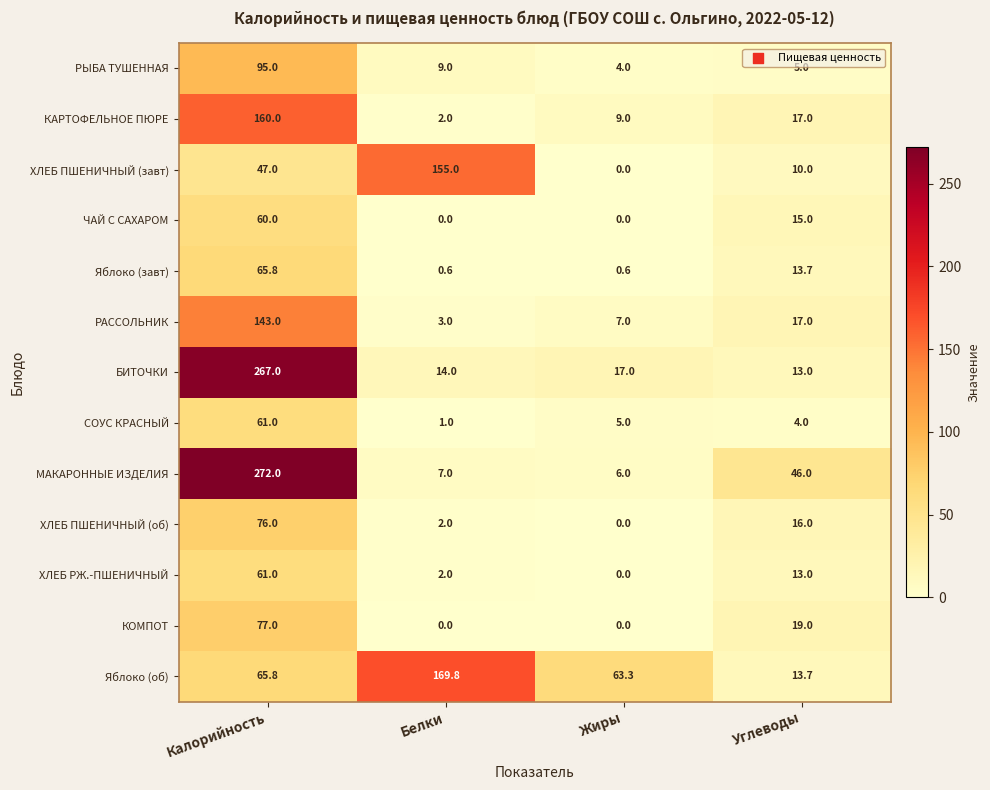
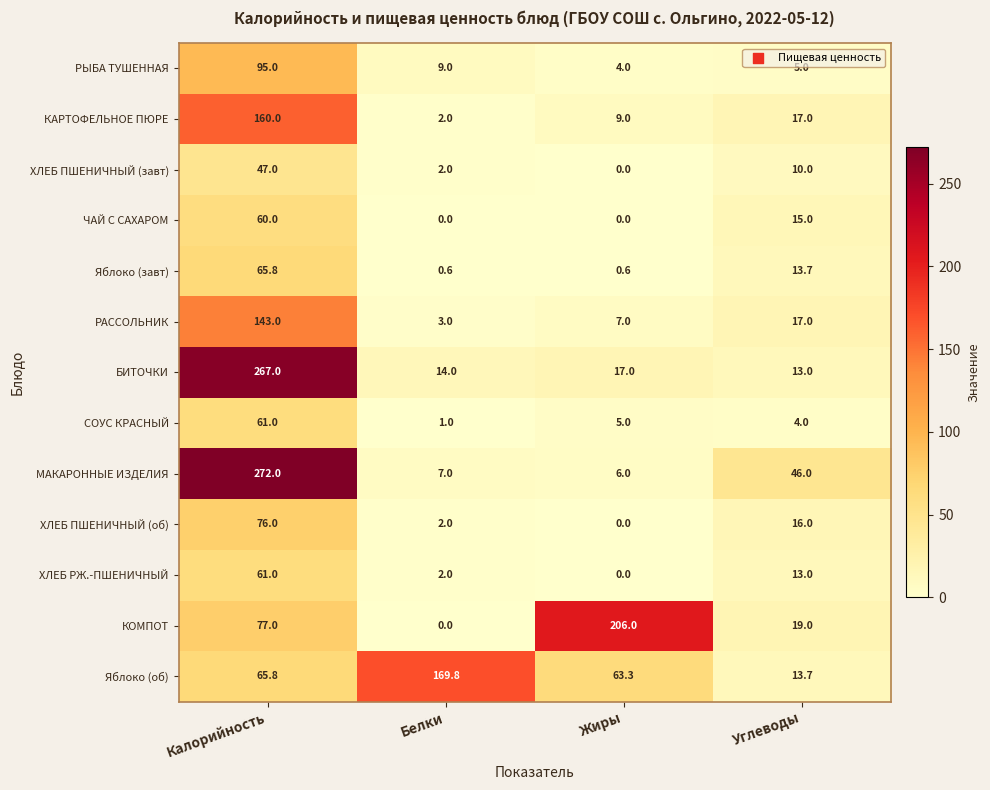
  {
    "РЫБА ТУШЕННАЯ": {
      "Калорийность": 95.0,
      "Белки": 9.0,
      "Жиры": 4.0
    },
    "КАРТОФЕЛЬНОЕ ПЮРЕ": {
      "Калорийность": 160.0,
      "Белки": 2.0,
      "Жиры": 9.0,
      "Углеводы": 17.0
    },
    "ХЛЕБ ПШЕНИЧНЫЙ (завт)": {
      "Калорийность": 47.0,
-     "Белки": 155.0,
+     "Белки": 2.0,
      "Жиры": 0.0,
      "Углеводы": 10.0
    },
    "ЧАЙ С САХАРОМ": {
      "Калорийность": 60.0,
      "Белки": 0.0,
      "Жиры": 0.0,
      "Углеводы": 15.0
    },
    "Яблоко (завт)": {
      "Калорийность": 65.8,
      "Белки": 0.6,
      "Жиры": 0.6,
      "Углеводы": 13.7
    },
    "РАССОЛЬНИК": {
      "Калорийность": 143.0,
      "Белки": 3.0,
      "Жиры": 7.0,
      "Углеводы": 17.0
    },
    "БИТОЧКИ": {
      "Калорийность": 267.0,
      "Белки": 14.0,
      "Жиры": 17.0,
      "Углеводы": 13.0
    },
    "СОУС КРАСНЫЙ": {
      "Калорийность": 61.0,
      "Белки": 1.0,
      "Жиры": 5.0,
      "Углеводы": 4.0
    },
    "МАКАРОННЫЕ ИЗДЕЛИЯ": {
      "Калорийность": 272.0,
      "Белки": 7.0,
      "Жиры": 6.0,
      "Углеводы": 46.0
    },
    "ХЛЕБ ПШЕНИЧНЫЙ (об)": {
      "Калорийность": 76.0,
      "Белки": 2.0,
      "Жиры": 0.0,
      "Углеводы": 16.0
    },
    "ХЛЕБ РЖ.-ПШЕНИЧНЫЙ": {
      "Калорийность": 61.0,
      "Белки": 2.0,
      "Жиры": 0.0,
      "Углеводы": 13.0
    },
    "КОМПОТ": {
      "Калорийность": 77.0,
      "Белки": 0.0,
-     "Жиры": 0.0,
+     "Жиры": 206.0,
      "Углеводы": 19.0
    },
    "Яблоко (об)": {
      "Калорийность": 65.8,
      "Белки": 169.8,
      "Жиры": 63.3,
      "Углеводы": 13.7
    }
  }
